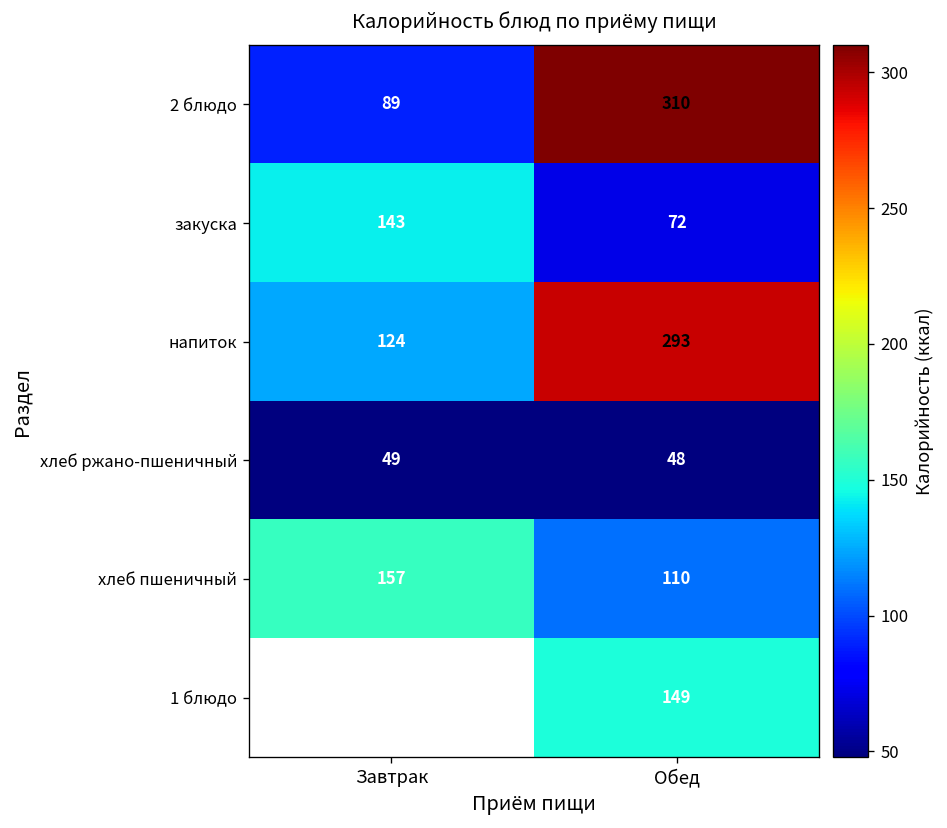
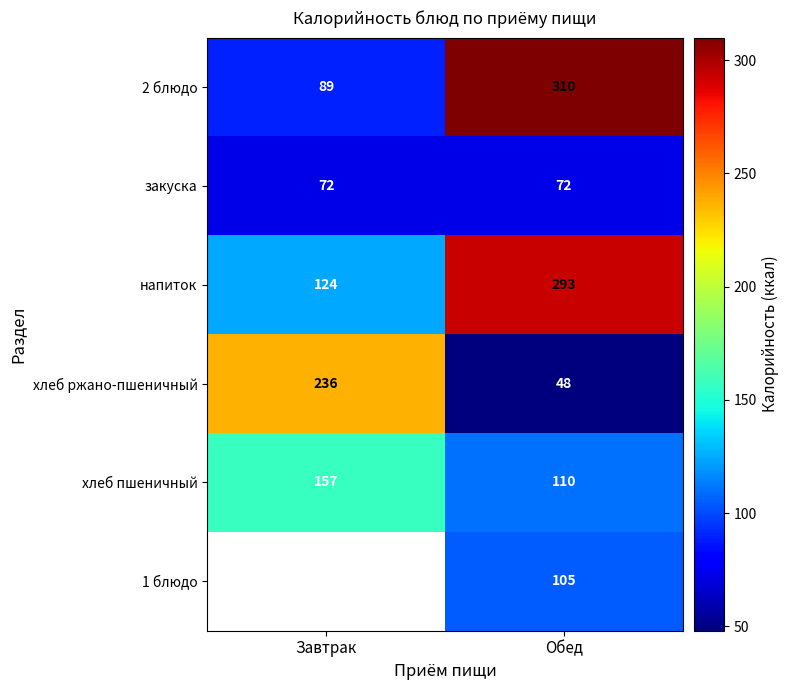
  {
    "2 блюдо": {
      "Завтрак": 89,
      "Обед": 310
    },
    "закуска": {
-     "Завтрак": 143,
+     "Завтрак": 72,
      "Обед": 72
    },
    "напиток": {
      "Завтрак": 124,
      "Обед": 293
    },
    "хлеб ржано-пшеничный": {
-     "Завтрак": 49,
+     "Завтрак": 236,
      "Обед": 48
    },
    "хлеб пшеничный": {
      "Завтрак": 157,
      "Обед": 110
    },
    "1 блюдо": {
-     "Обед": 149
+     "Обед": 105
    }
  }
